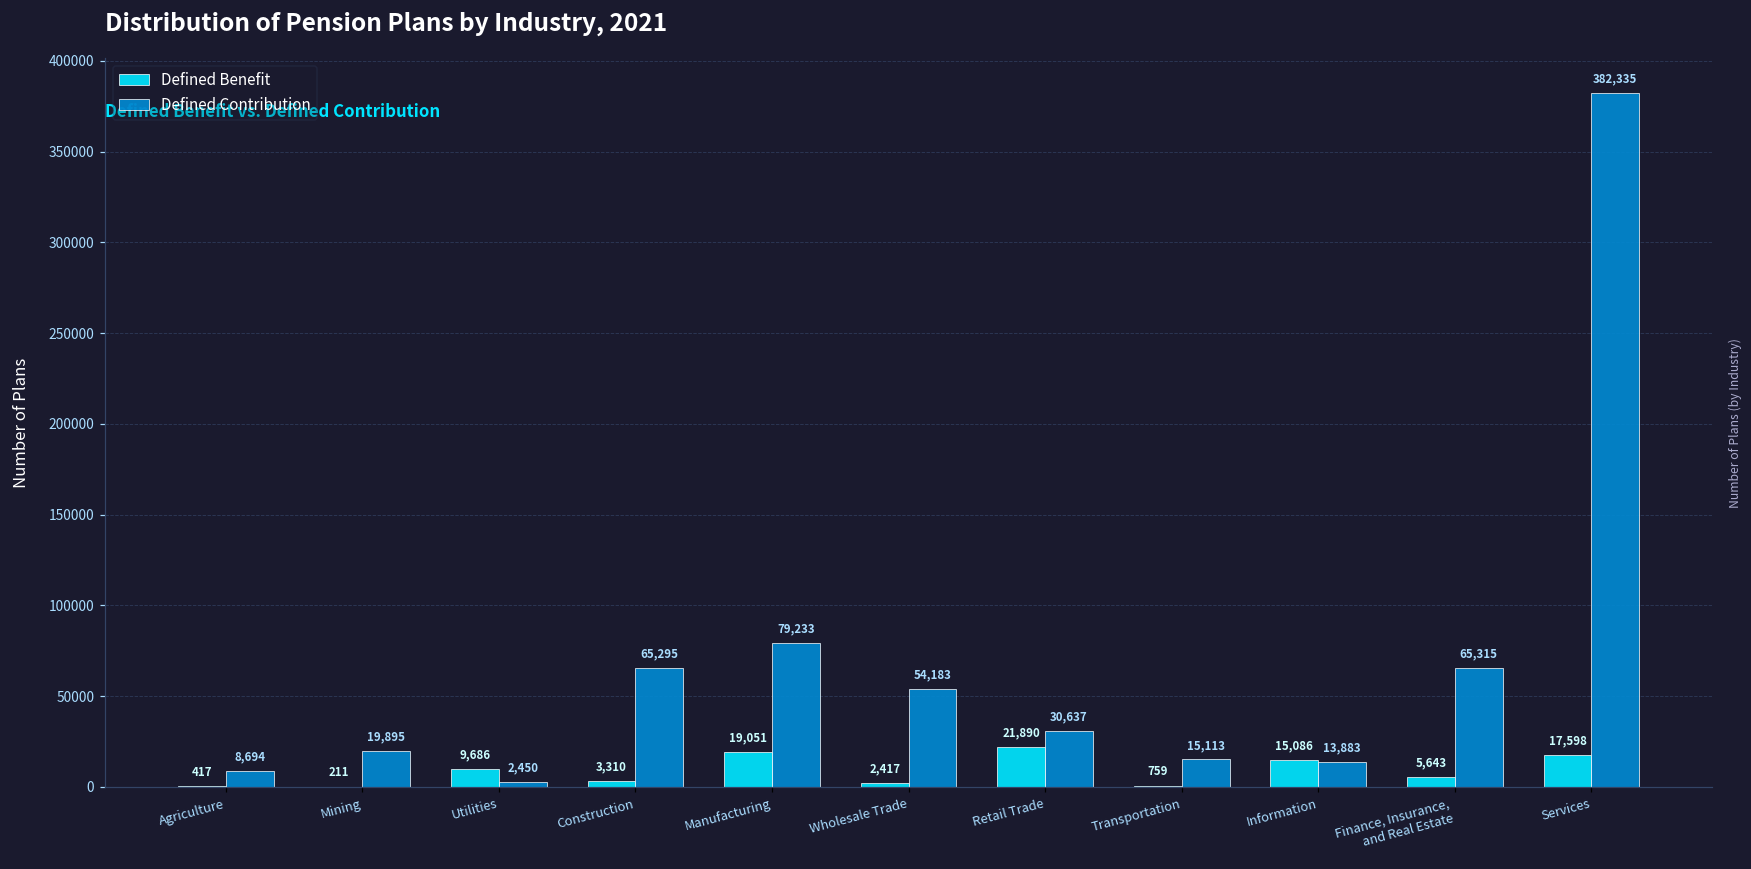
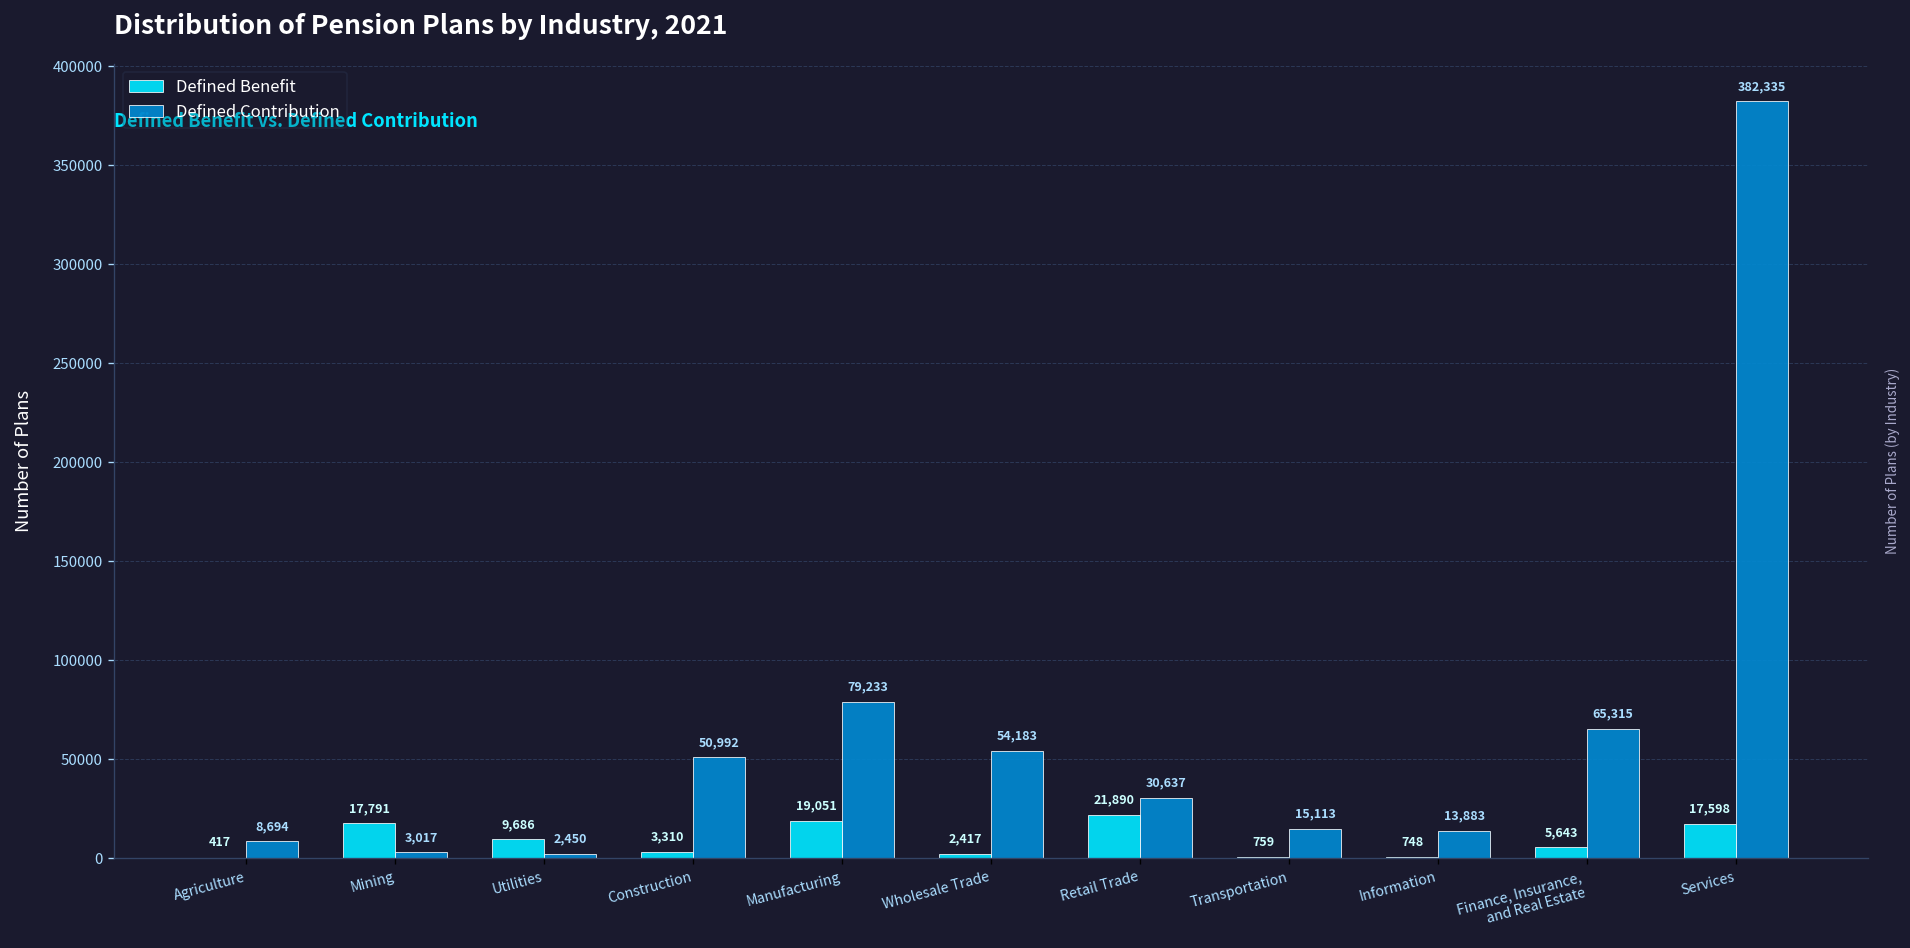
  {
    "Defined Benefit": {
      "Agriculture": "417",
-     "Mining": "211",
+     "Mining": "17,791",
      "Utilities": "9,686",
      "Construction": "3,310",
      "Manufacturing": "19,051",
      "Wholesale Trade": "2,417",
      "Retail Trade": "21,890",
      "Transportation": "759",
-     "Information": "15,086",
+     "Information": "748",
      "Finance, Insurance, and Real Estate": "5,643",
      "Services": "17,598"
    },
    "Defined Contribution": {
      "Agriculture": "8,694",
-     "Mining": "19,895",
+     "Mining": "3,017",
      "Utilities": "2,450",
-     "Construction": "65,295",
+     "Construction": "50,992",
      "Manufacturing": "79,233",
      "Wholesale Trade": "54,183",
      "Retail Trade": "30,637",
      "Transportation": "15,113",
      "Information": "13,883",
      "Finance, Insurance, and Real Estate": "65,315",
      "Services": "382,335"
    }
  }
